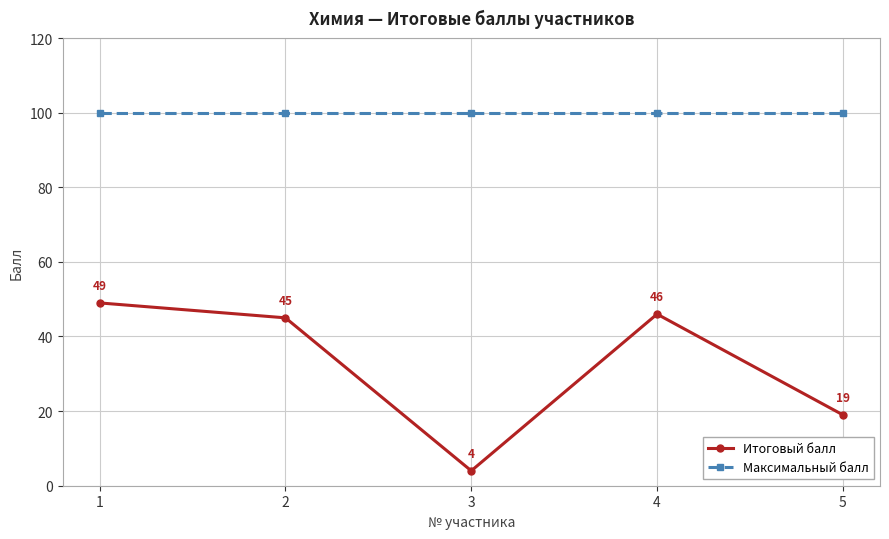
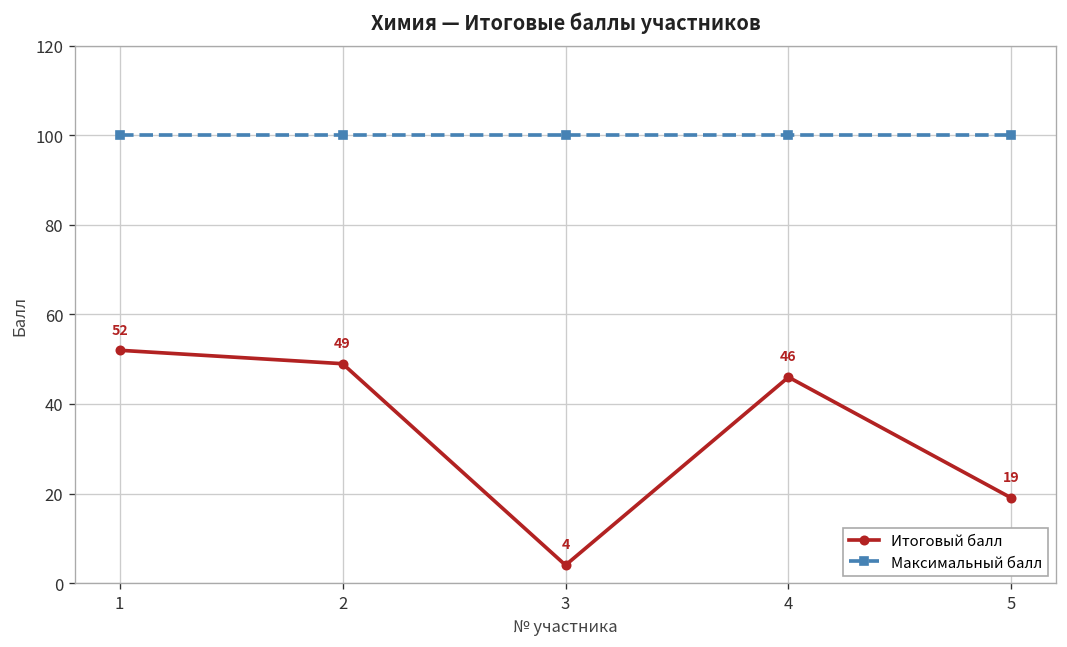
  {
    "Итоговый балл": {
-     "1": 49,
-     "2": 45,
+     "1": 52,
+     "2": 49,
      "3": 4,
      "4": 46,
      "5": 19
    },
    "Максимальный балл": {
      "1": 100,
      "2": 100,
      "3": 100,
      "4": 100,
      "5": 100
    }
  }
